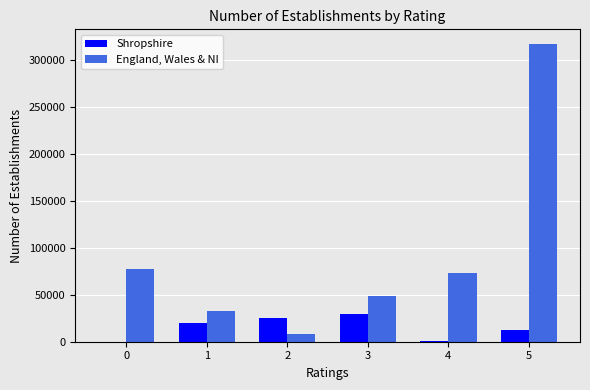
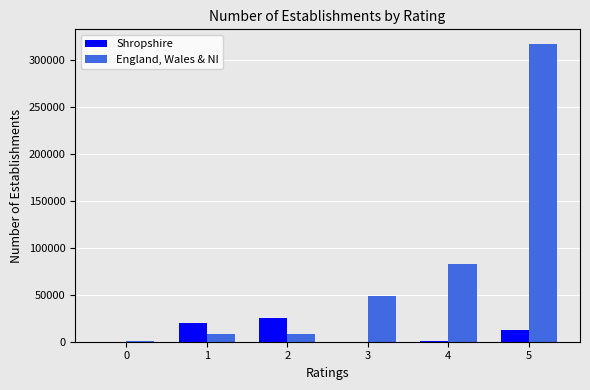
  {
    "Shropshire": {
      "0": 0,
      "1": 20000,
      "2": 30000,
-     "3": 30000,
+     "3": 0,
      "5": 10000
    },
    "England, Wales & NI": {
-     "0": 80000,
-     "1": 30000,
+     "0": 0,
+     "1": 10000,
      "2": 10000,
      "3": 50000,
-     "4": 70000,
+     "4": 80000,
      "5": 320000
    }
  }
